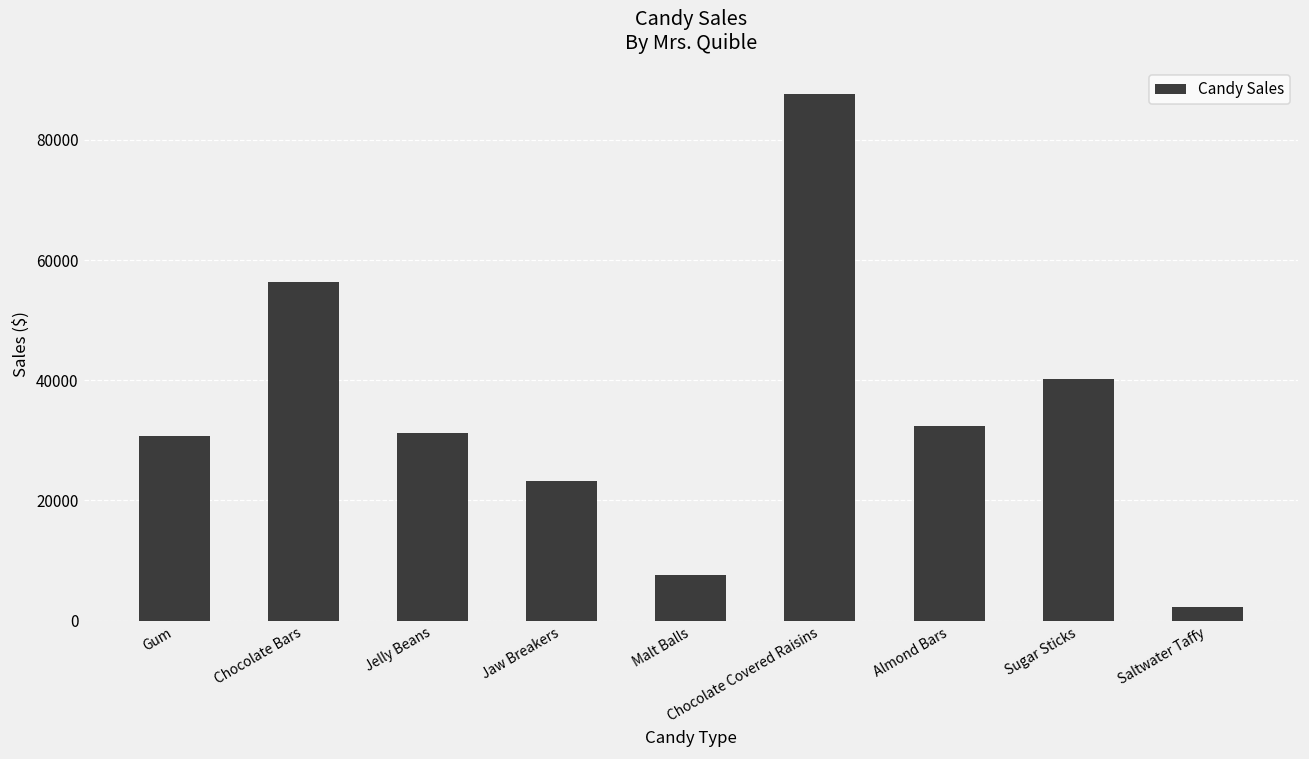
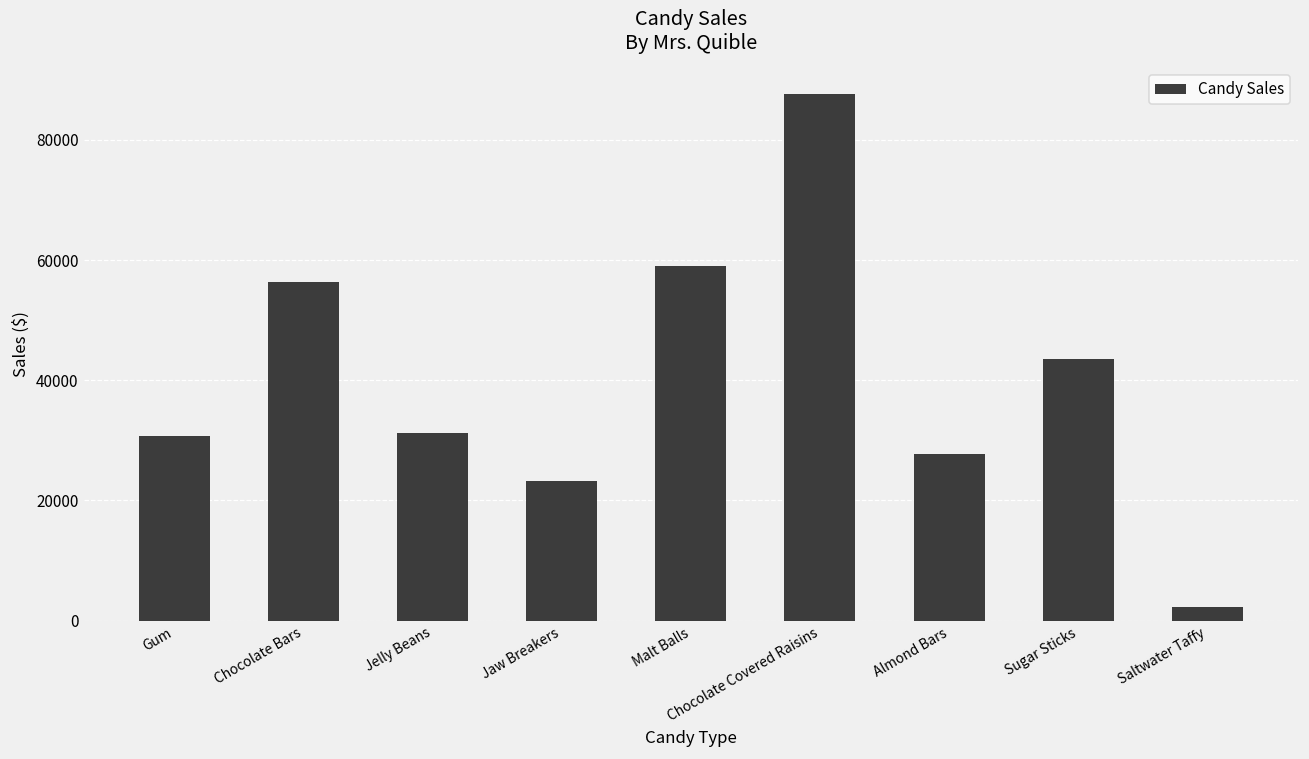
  {
    "Gum": 31000,
    "Chocolate Bars": 56000,
    "Jelly Beans": 31000,
    "Jaw Breakers": 23000,
-   "Malt Balls": 8000,
+   "Malt Balls": 59000,
    "Chocolate Covered Raisins": 88000,
-   "Almond Bars": 32000,
-   "Sugar Sticks": 40000,
+   "Almond Bars": 28000,
+   "Sugar Sticks": 44000,
    "Saltwater Taffy": 2000
  }
